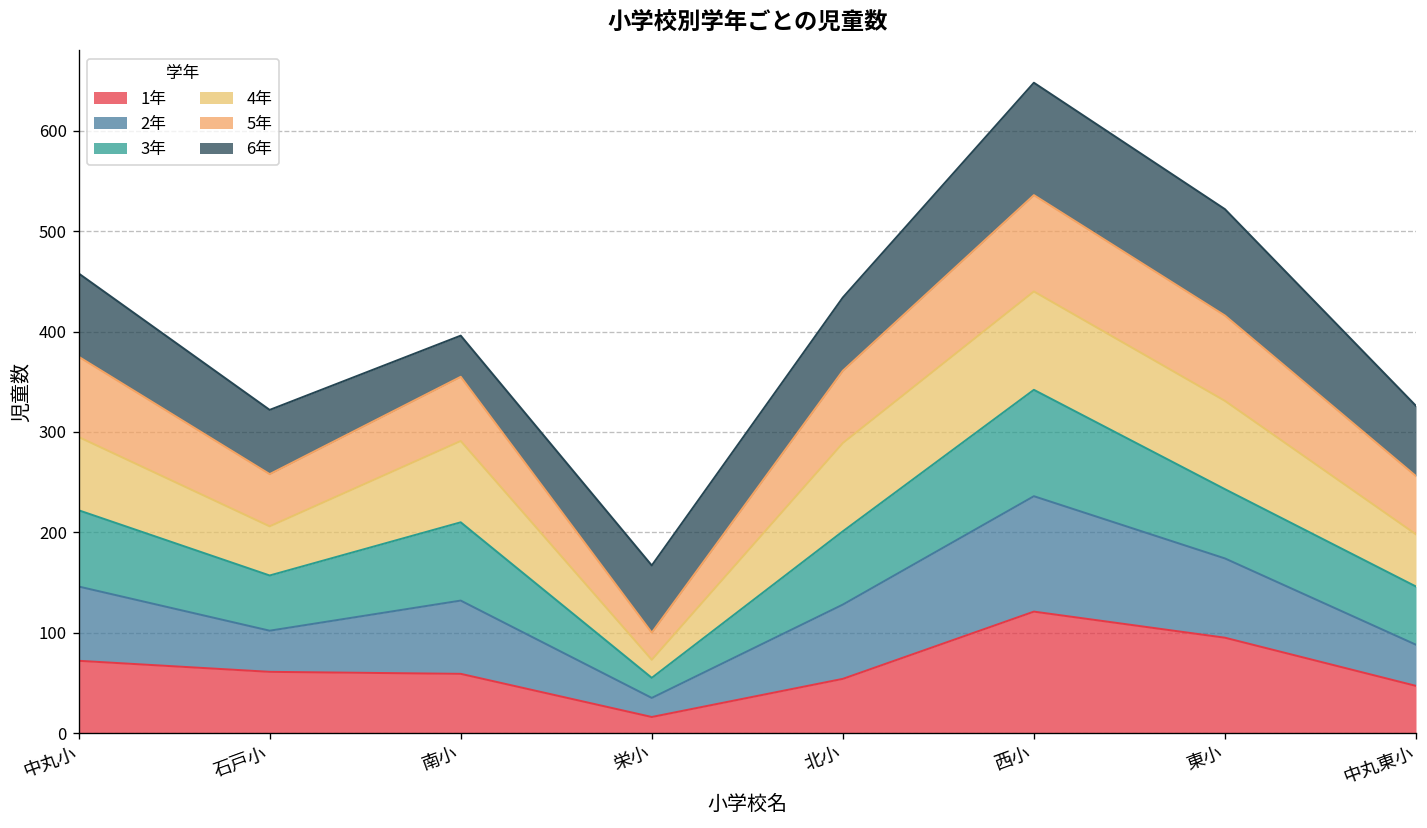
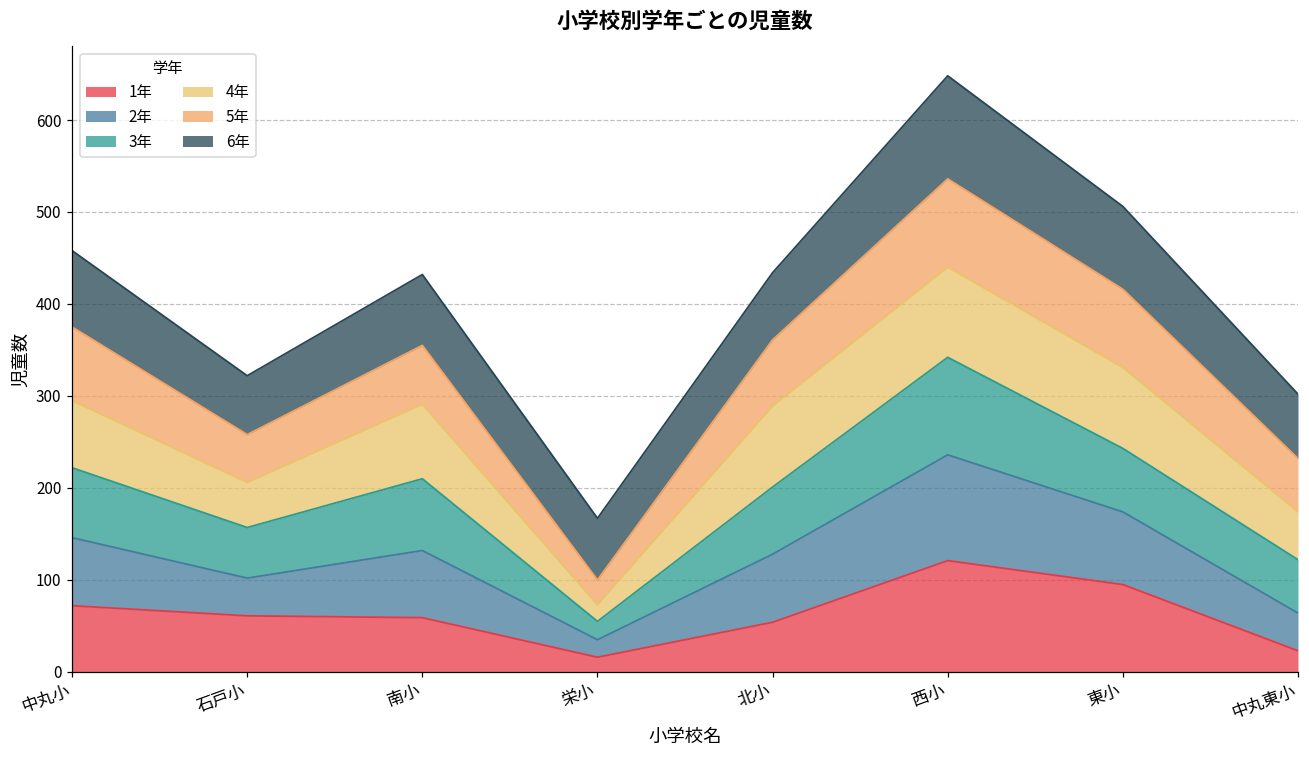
  {
    "1年": {
      "中丸小": 70,
      "石戸小": 60,
      "南小": 60,
      "栄小": 20,
      "北小": 50,
      "西小": 120,
      "東小": 100,
-     "中丸東小": 50
+     "中丸東小": 20
    },
    "6年": {
      "中丸小": 80,
      "石戸小": 60,
-     "南小": 40,
+     "南小": 80,
      "栄小": 70,
      "北小": 70,
      "西小": 110,
-     "東小": 110,
+     "東小": 90,
      "中丸東小": 70
    }
  }
